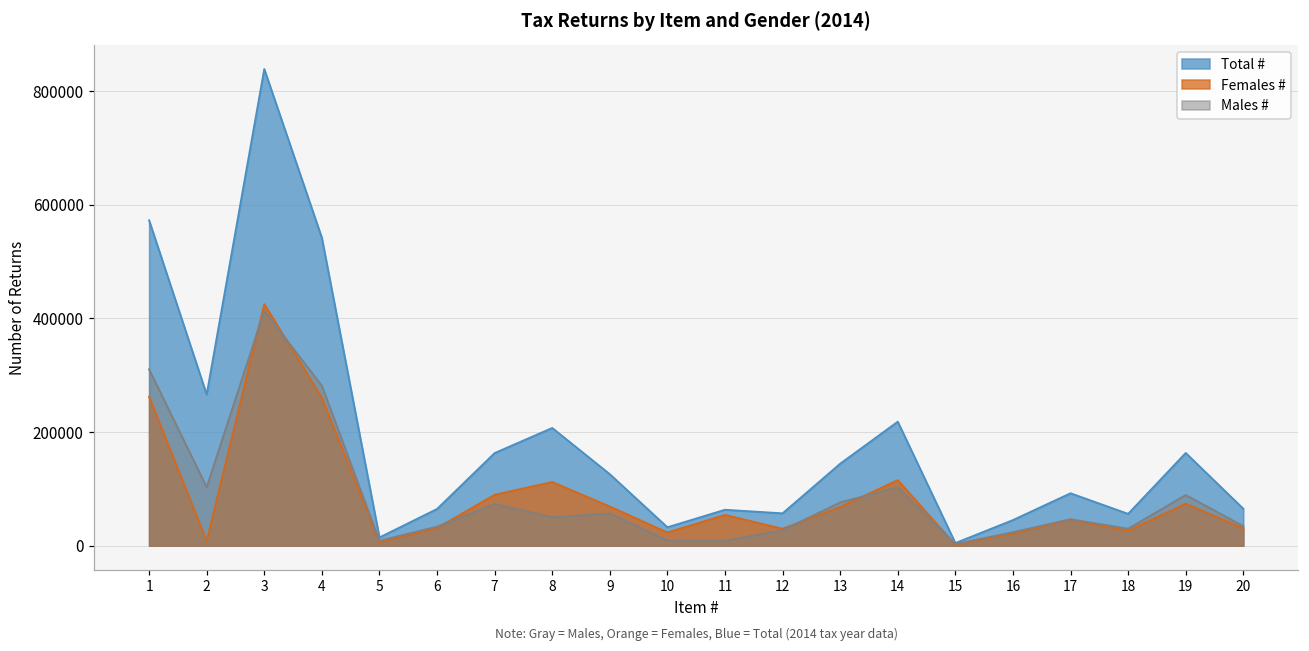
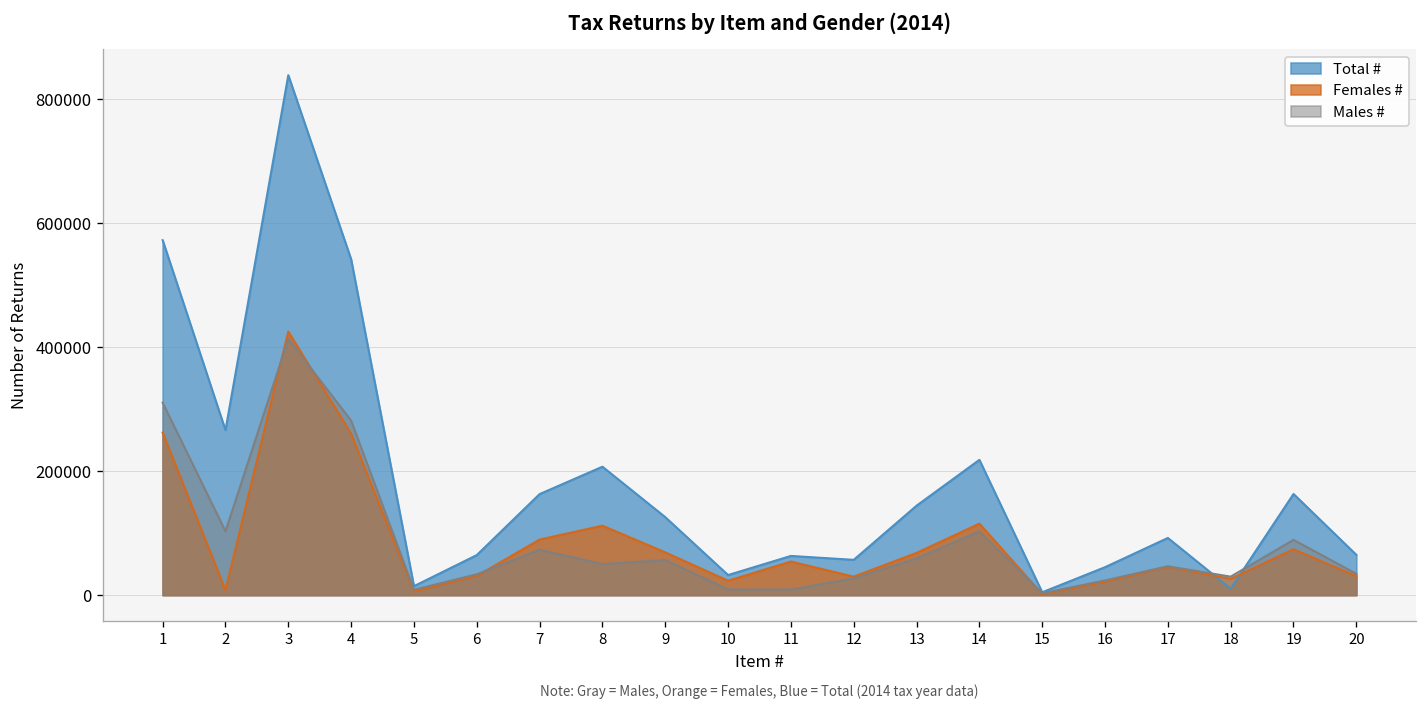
  {
    "Total #": {
      "1": 570000,
      "2": 270000,
      "3": 840000,
      "4": 540000,
      "5": 10000,
      "6": 60000,
      "7": 160000,
      "8": 210000,
      "9": 130000,
      "10": 30000,
      "11": 60000,
      "12": 60000,
      "13": 140000,
      "14": 220000,
      "16": 50000,
      "17": 90000,
-     "18": 60000,
+     "18": 10000,
      "19": 160000,
      "20": 70000
    },
    "Females #": {
      "1": 260000,
      "2": 10000,
      "3": 430000,
      "4": 260000,
      "7": 90000,
      "8": 110000,
      "9": 70000,
      "10": 20000,
      "11": 50000,
      "13": 70000,
      "14": 120000,
      "19": 70000
    },
    "Males #": {
      "1": 310000,
      "2": 100000,
      "3": 410000,
      "4": 280000,
      "7": 70000,
      "8": 50000,
      "9": 60000,
      "10": 10000,
      "11": 10000,
-     "13": 80000,
+     "13": 60000,
      "14": 100000,
      "19": 90000
    }
  }
